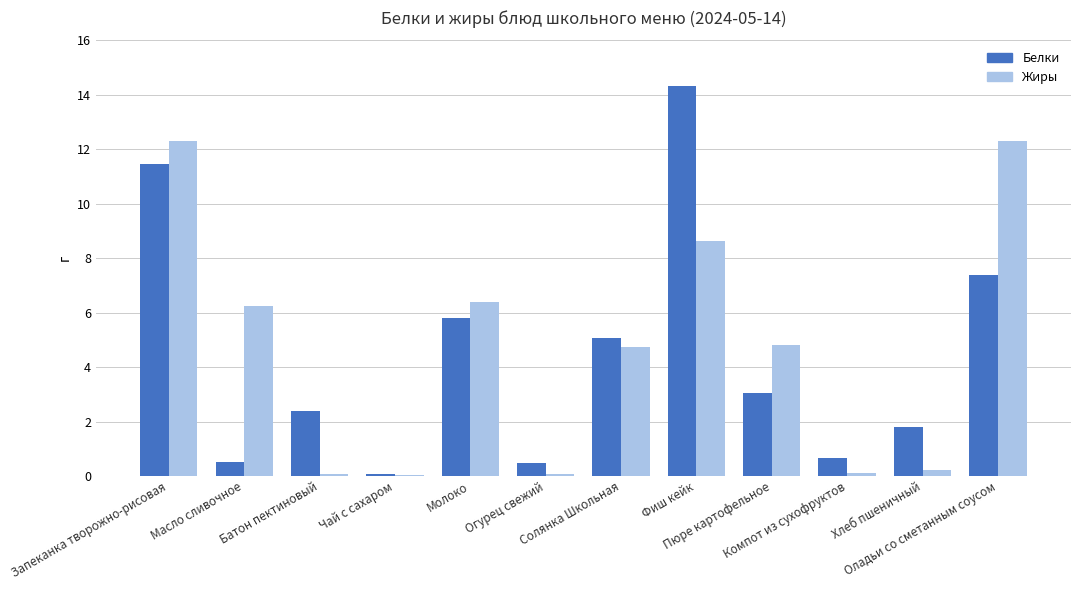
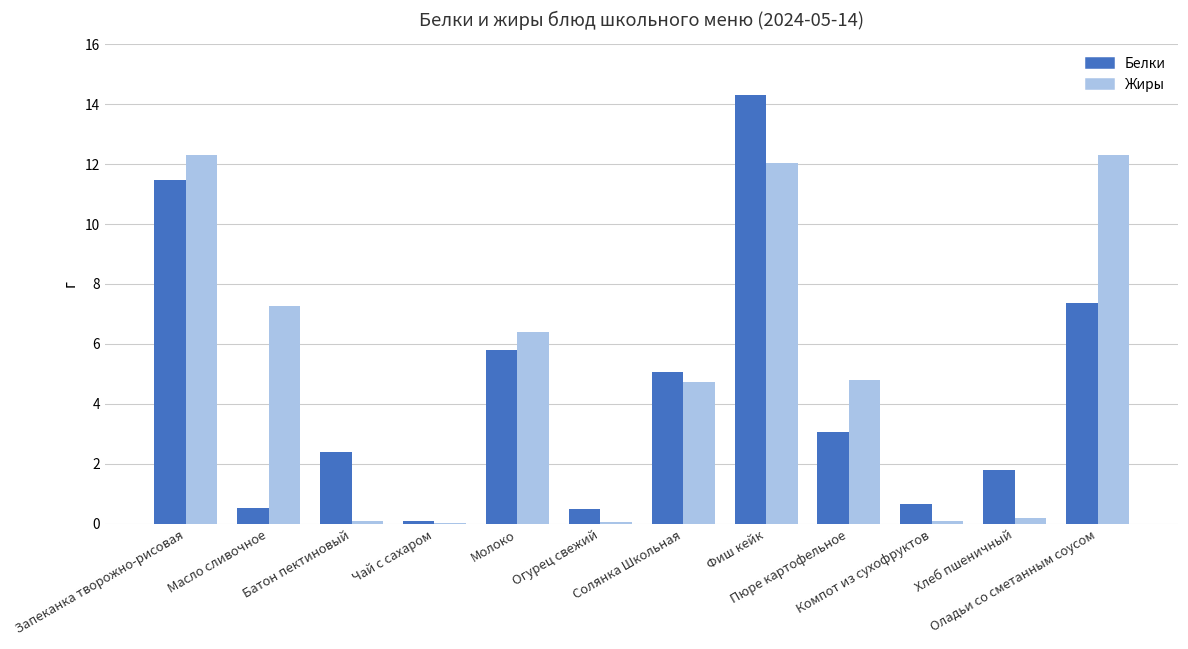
  {
    "Белки": {
      "Запеканка творожно-рисовая": 11.5,
      "Масло сливочное": 0.5,
      "Батон пектиновый": 2.4,
      "Молоко": 5.8,
      "Огурец свежий": 0.5,
      "Солянка Школьная": 5.1,
      "Фиш кейк": 14.3,
      "Пюре картофельное": 3.1,
      "Компот из сухофруктов": 0.7,
      "Хлеб пшеничный": 1.8,
      "Оладьи со сметанным соусом": 7.4
    },
    "Жиры": {
      "Запеканка творожно-рисовая": 12.3,
-     "Масло сливочное": 6.2,
+     "Масло сливочное": 7.3,
      "Молоко": 6.4,
      "Солянка Школьная": 4.7,
-     "Фиш кейк": 8.6,
+     "Фиш кейк": 12.0,
      "Пюре картофельное": 4.8,
      "Компот из сухофруктов": 0.1,
      "Хлеб пшеничный": 0.2,
      "Оладьи со сметанным соусом": 12.3
    }
  }
